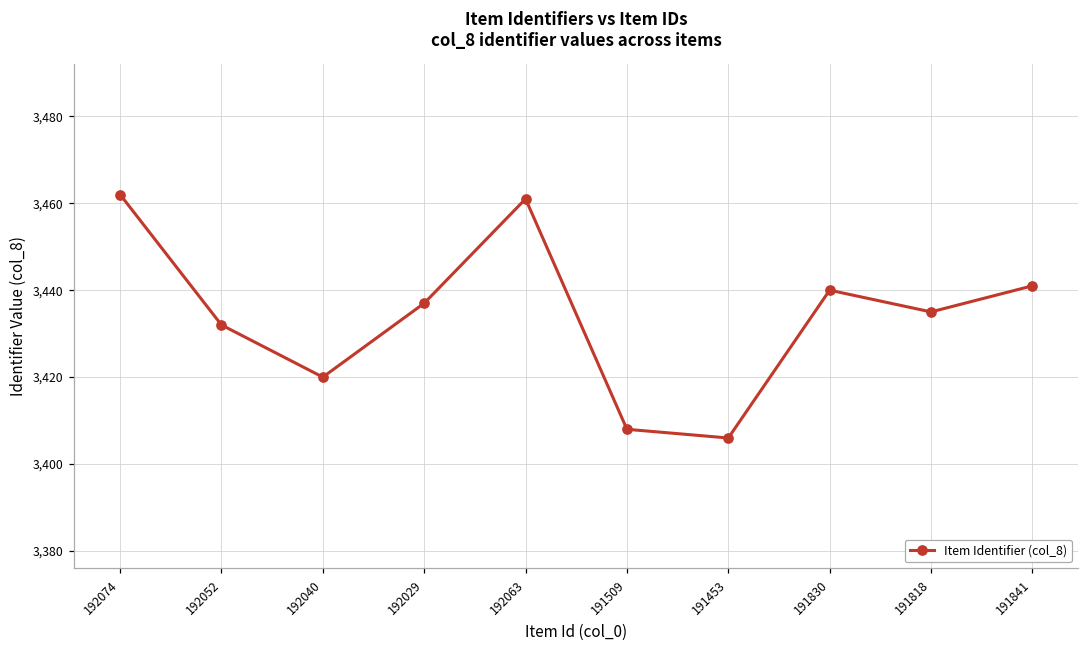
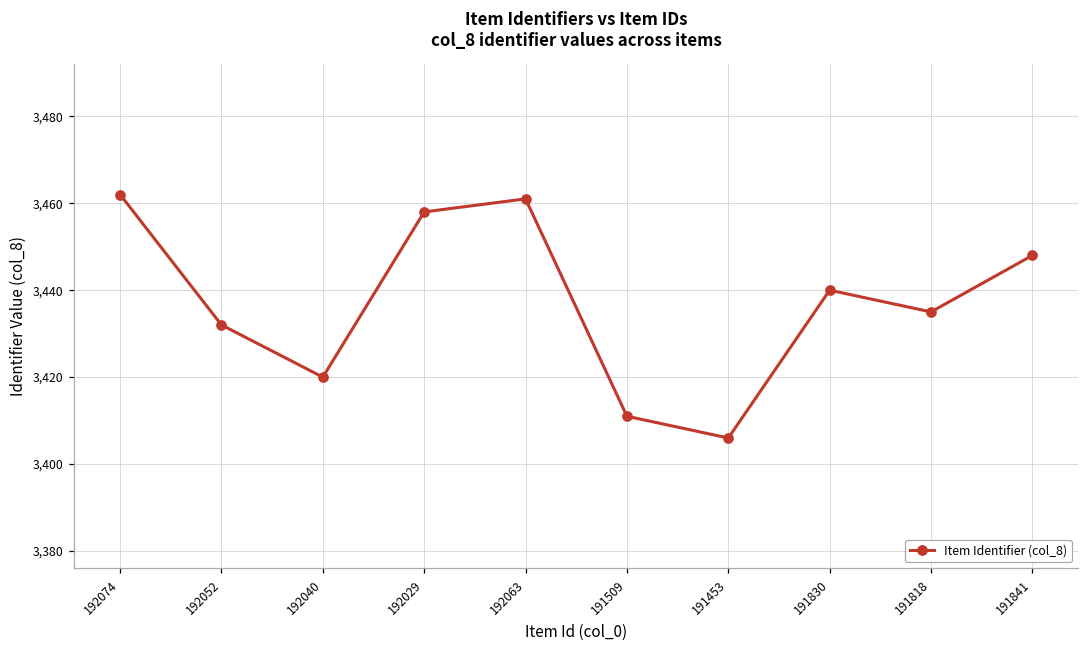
  {
    "192074": "3,462",
    "192052": "3,432",
    "192040": "3,420",
-   "192029": "3,437",
+   "192029": "3,458",
    "192063": "3,461",
-   "191509": "3,408",
+   "191509": "3,411",
    "191453": "3,406",
    "191830": "3,440",
    "191818": "3,435",
-   "191841": "3,441"
+   "191841": "3,448"
  }
